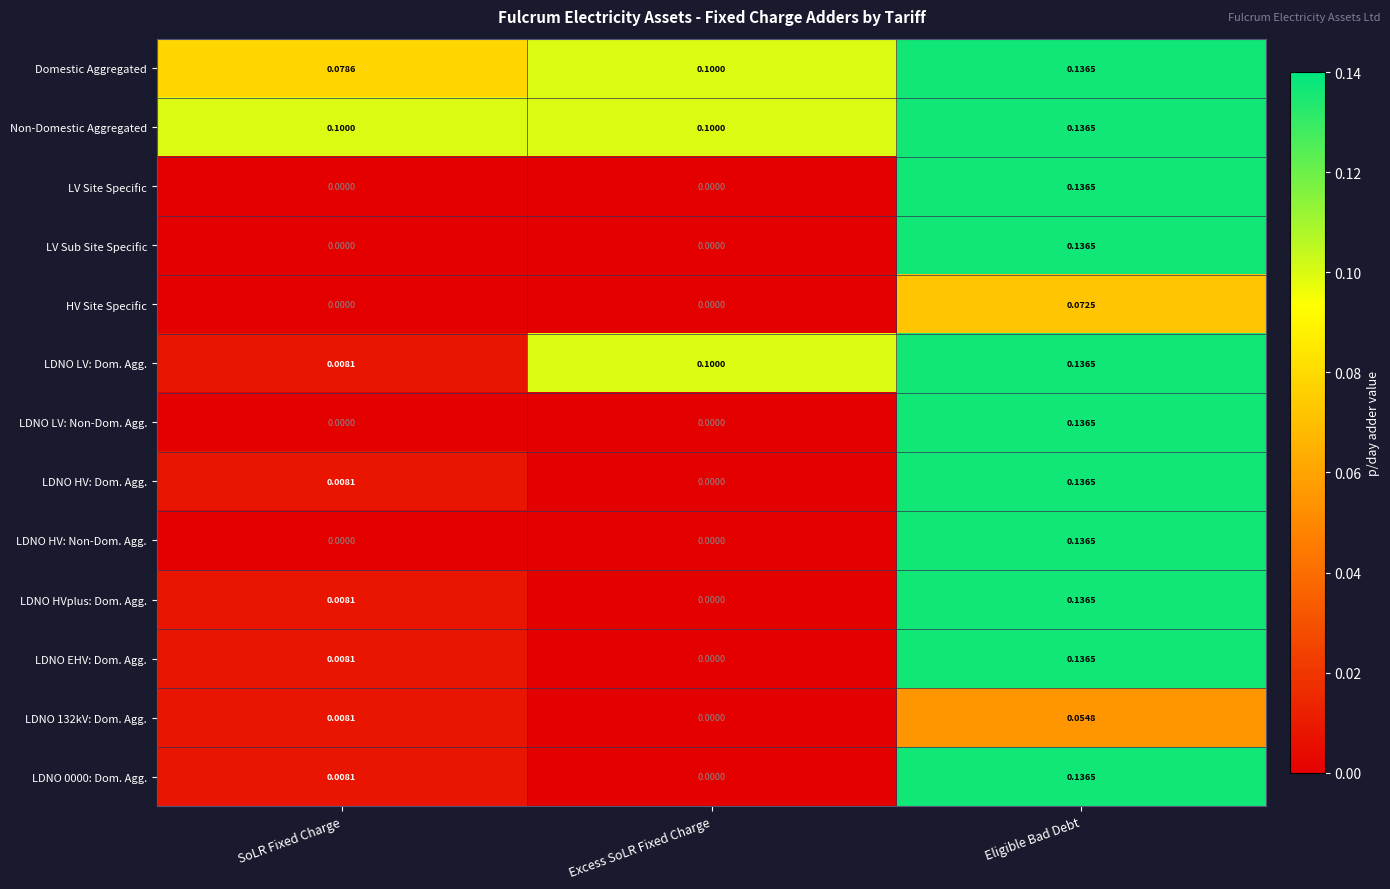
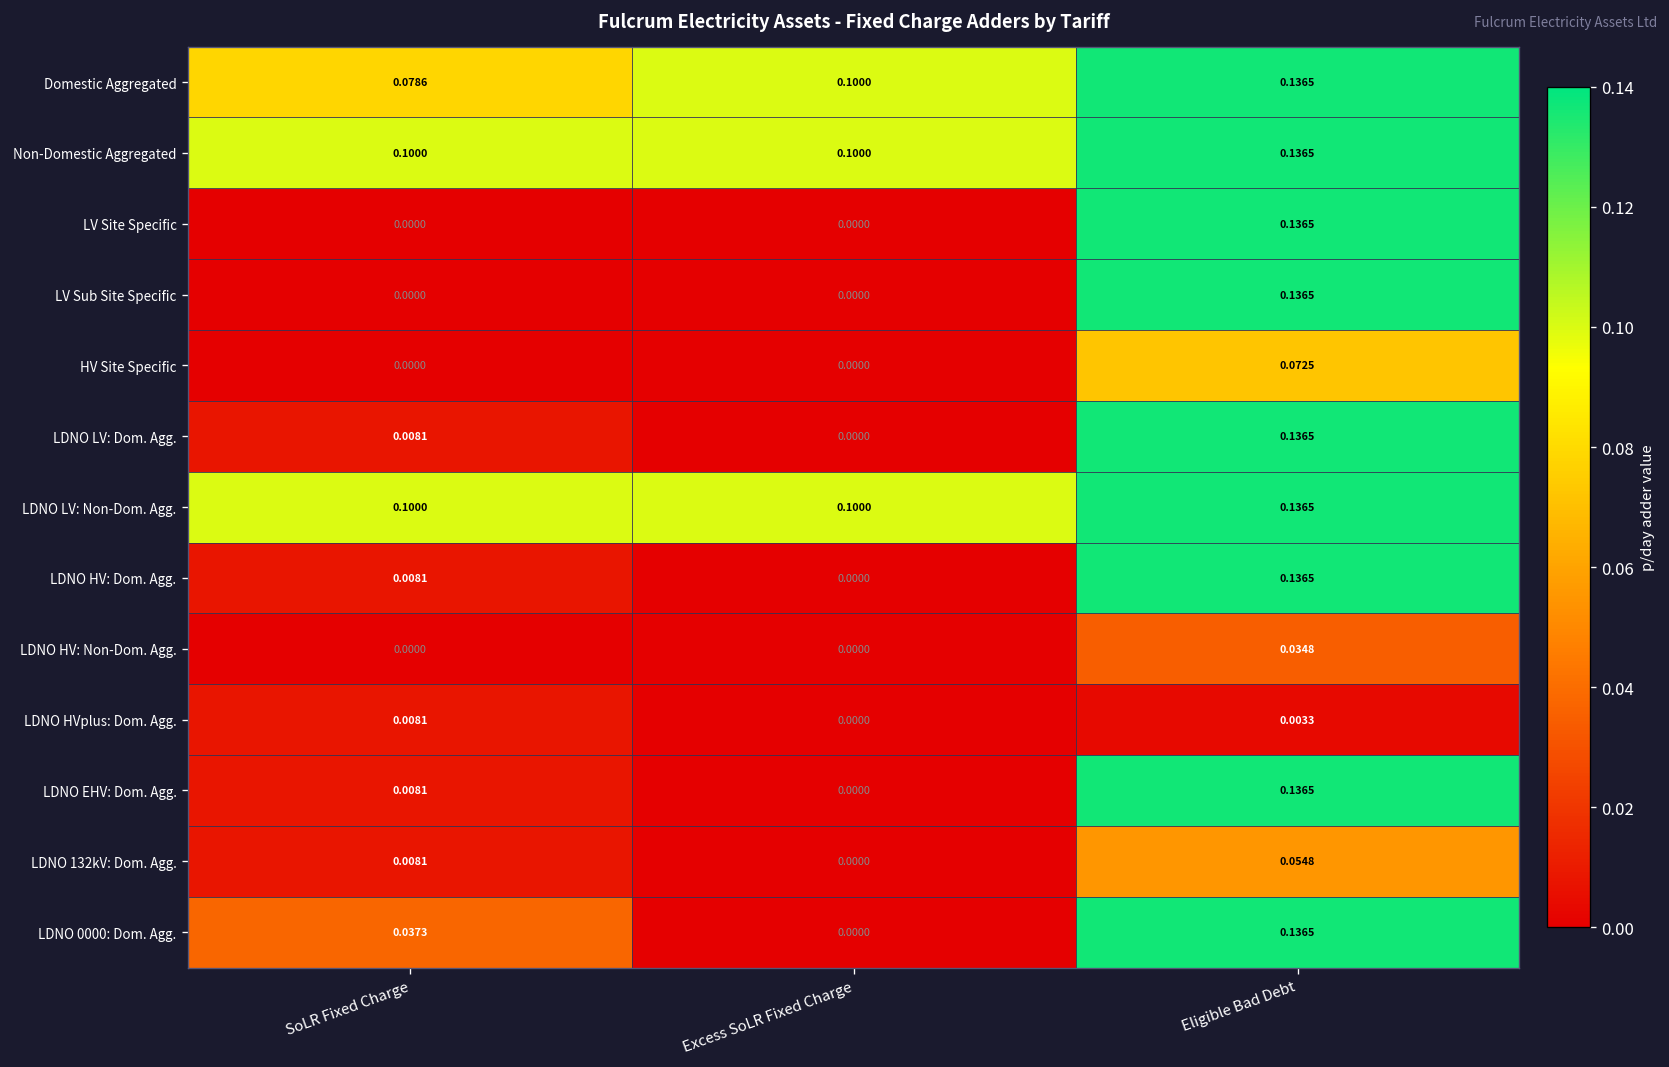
  {
    "Domestic Aggregated": {
      "SoLR Fixed Charge": 0.0786,
      "Excess SoLR Fixed Charge": 0.1000,
      "Eligible Bad Debt": 0.1365
    },
    "Non-Domestic Aggregated": {
      "SoLR Fixed Charge": 0.1000,
      "Excess SoLR Fixed Charge": 0.1000,
      "Eligible Bad Debt": 0.1365
    },
    "LV Site Specific": {
      "SoLR Fixed Charge": 0.0000,
      "Excess SoLR Fixed Charge": 0.0000,
      "Eligible Bad Debt": 0.1365
    },
    "LV Sub Site Specific": {
      "SoLR Fixed Charge": 0.0000,
      "Excess SoLR Fixed Charge": 0.0000,
      "Eligible Bad Debt": 0.1365
    },
    "HV Site Specific": {
      "SoLR Fixed Charge": 0.0000,
      "Excess SoLR Fixed Charge": 0.0000,
      "Eligible Bad Debt": 0.0725
    },
    "LDNO LV: Dom. Agg.": {
      "SoLR Fixed Charge": 0.0081,
-     "Excess SoLR Fixed Charge": 0.1000,
+     "Excess SoLR Fixed Charge": 0.0000,
      "Eligible Bad Debt": 0.1365
    },
    "LDNO LV: Non-Dom. Agg.": {
-     "SoLR Fixed Charge": 0.0000,
-     "Excess SoLR Fixed Charge": 0.0000,
+     "SoLR Fixed Charge": 0.1000,
+     "Excess SoLR Fixed Charge": 0.1000,
      "Eligible Bad Debt": 0.1365
    },
    "LDNO HV: Dom. Agg.": {
      "SoLR Fixed Charge": 0.0081,
      "Excess SoLR Fixed Charge": 0.0000,
      "Eligible Bad Debt": 0.1365
    },
    "LDNO HV: Non-Dom. Agg.": {
      "SoLR Fixed Charge": 0.0000,
      "Excess SoLR Fixed Charge": 0.0000,
-     "Eligible Bad Debt": 0.1365
+     "Eligible Bad Debt": 0.0348
    },
    "LDNO HVplus: Dom. Agg.": {
      "SoLR Fixed Charge": 0.0081,
      "Excess SoLR Fixed Charge": 0.0000,
-     "Eligible Bad Debt": 0.1365
+     "Eligible Bad Debt": 0.0033
    },
    "LDNO EHV: Dom. Agg.": {
      "SoLR Fixed Charge": 0.0081,
      "Excess SoLR Fixed Charge": 0.0000,
      "Eligible Bad Debt": 0.1365
    },
    "LDNO 132kV: Dom. Agg.": {
      "SoLR Fixed Charge": 0.0081,
      "Excess SoLR Fixed Charge": 0.0000,
      "Eligible Bad Debt": 0.0548
    },
    "LDNO 0000: Dom. Agg.": {
-     "SoLR Fixed Charge": 0.0081,
+     "SoLR Fixed Charge": 0.0373,
      "Excess SoLR Fixed Charge": 0.0000,
      "Eligible Bad Debt": 0.1365
    }
  }
